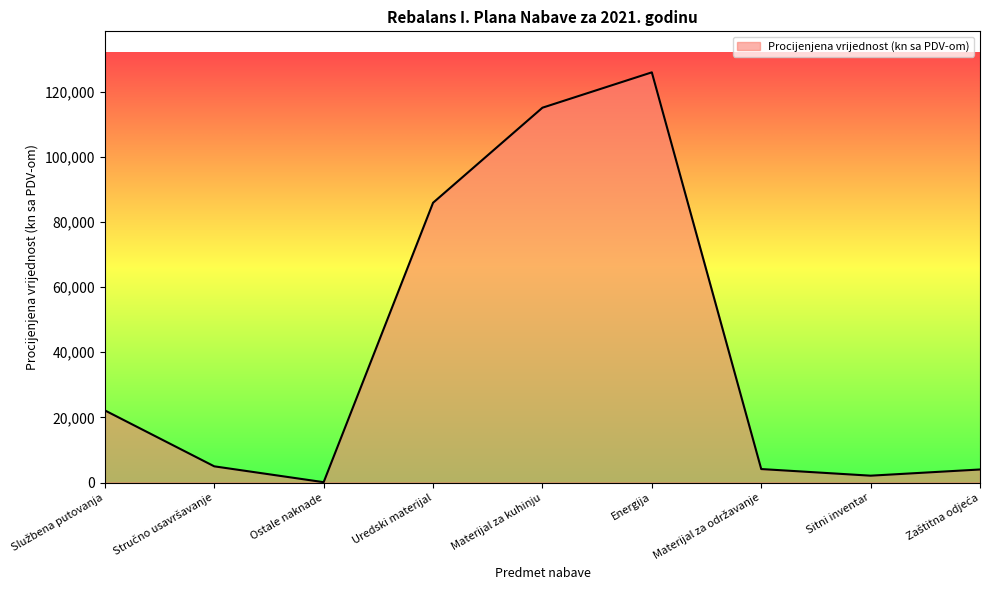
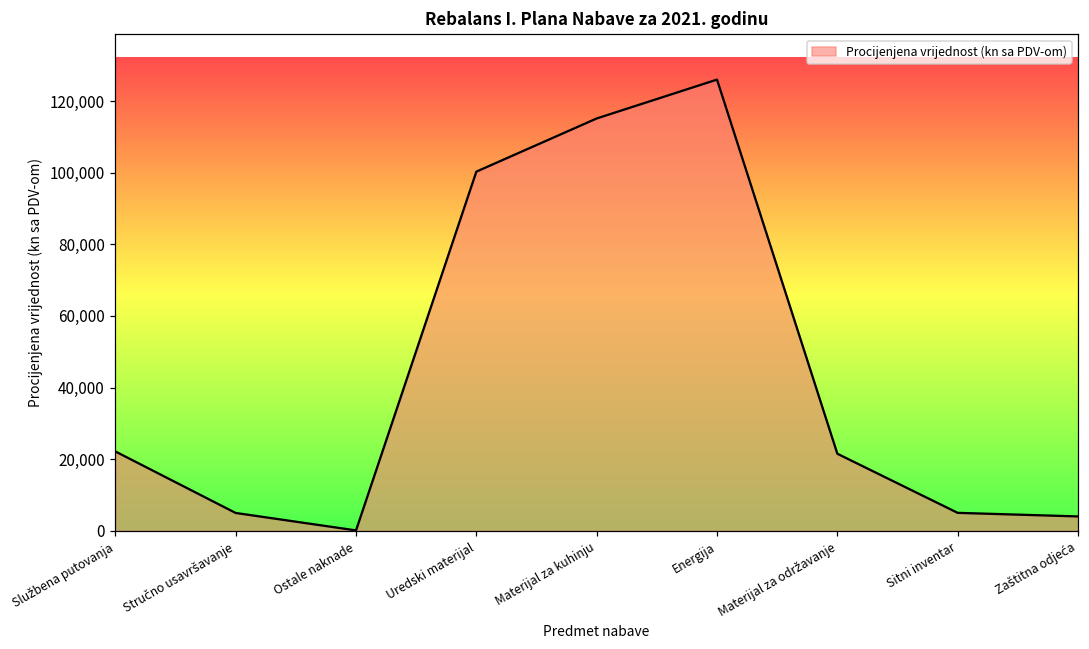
  {
    "Službena putovanja": "22,000",
    "Stručno usavršavanje": "5,000",
    "Ostale naknade": "0",
-   "Uredski materijal": "86,000",
+   "Uredski materijal": "100,000",
    "Materijal za kuhinju": "115,000",
    "Energija": "126,000",
-   "Materijal za održavanje": "4,000",
-   "Sitni inventar": "2,000",
+   "Materijal za održavanje": "22,000",
+   "Sitni inventar": "5,000",
    "Zaštitna odjeća": "4,000"
  }
